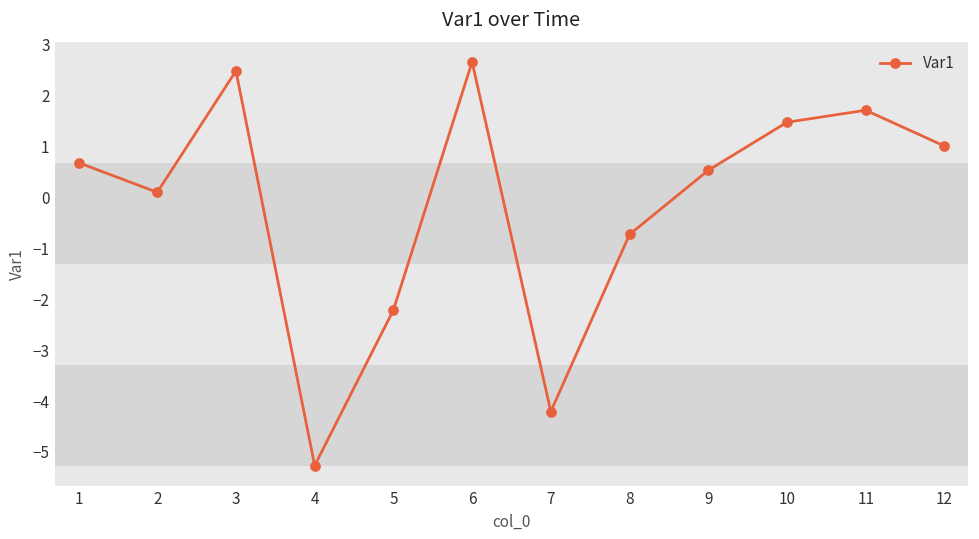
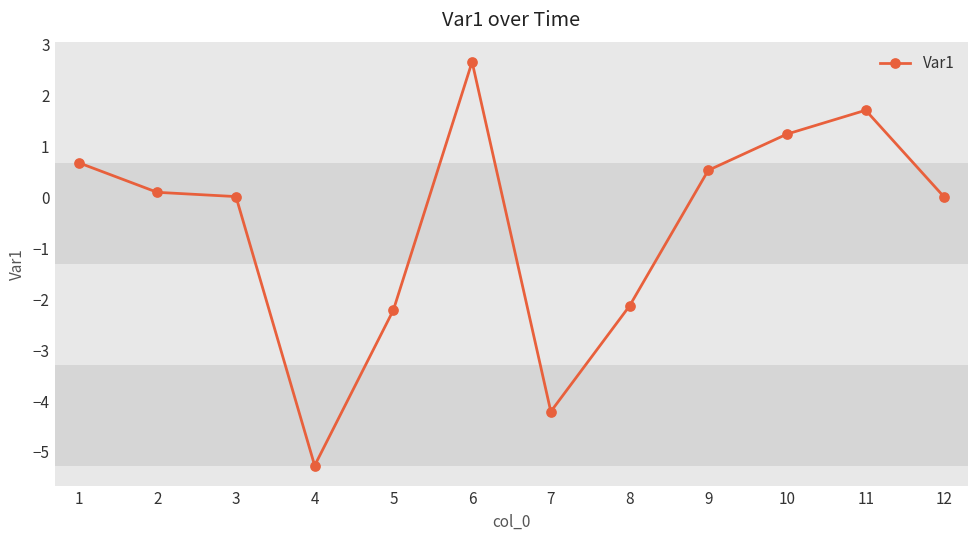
  {
    "1": 0.7,
    "2": 0.1,
-   "3": 2.5,
+   "3": 0.0,
    "4": -5.3,
    "5": -2.2,
    "6": 2.7,
    "7": -4.2,
-   "8": -0.7,
+   "8": -2.1,
    "9": 0.5,
-   "10": 1.5,
+   "10": 1.2,
    "11": 1.7,
-   "12": 1.0
+   "12": 0.0
  }
